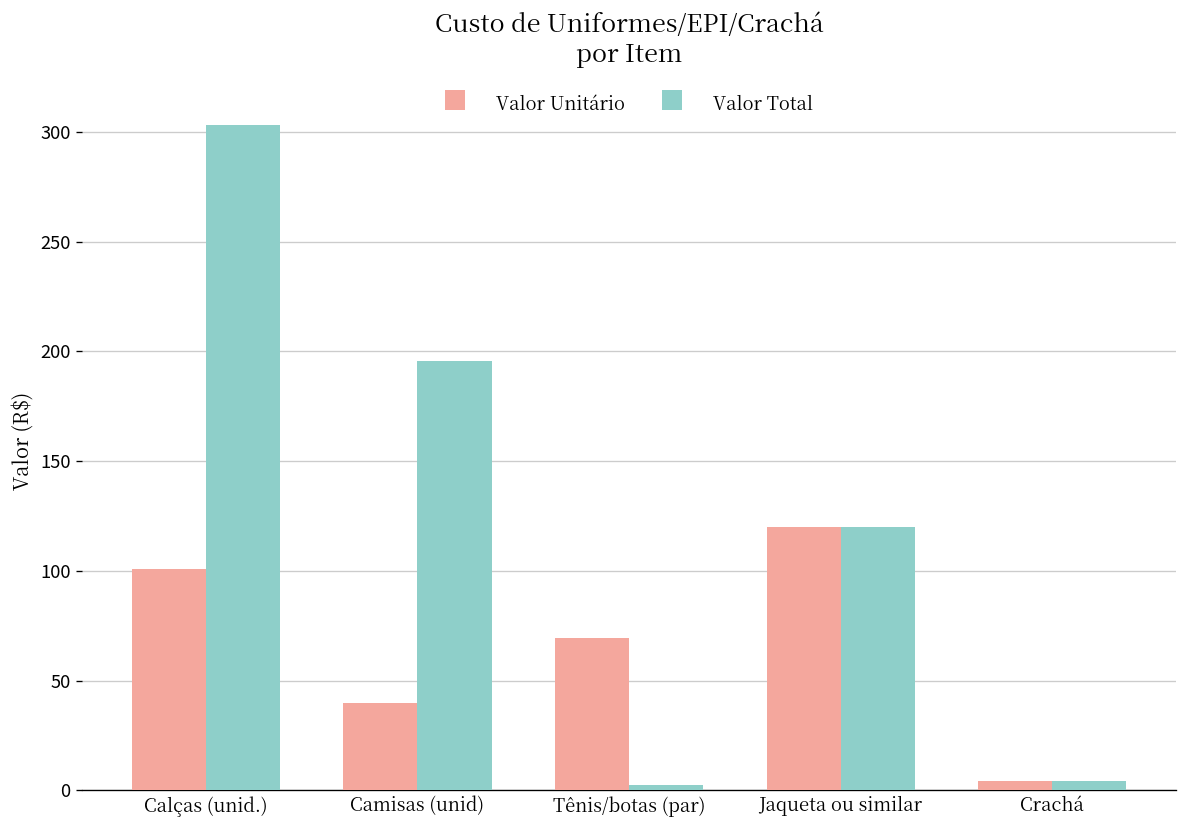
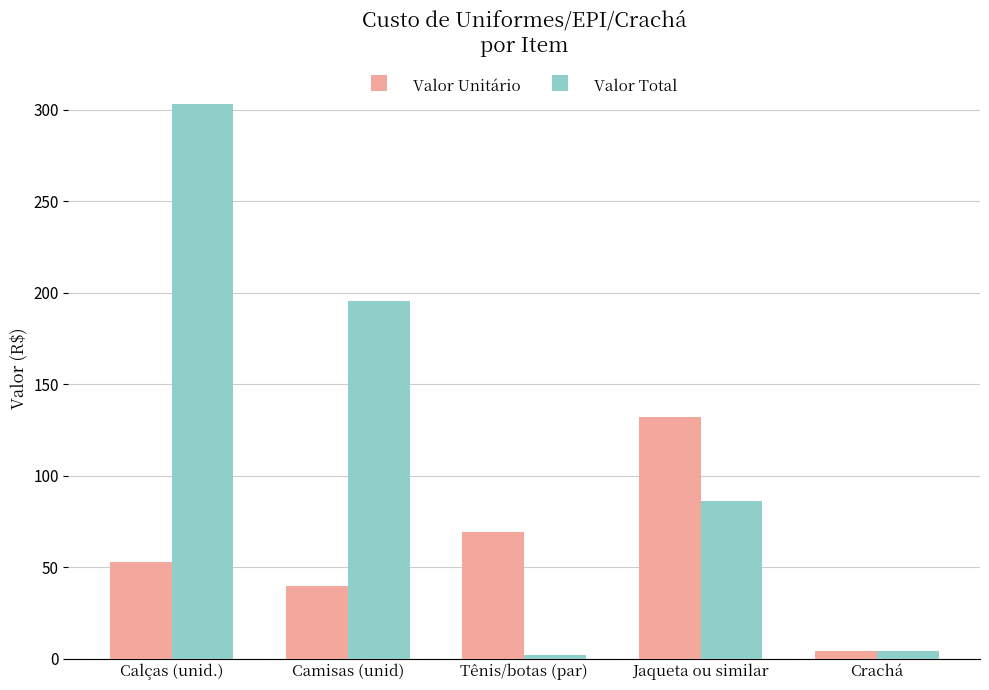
  {
    "Valor Unitário": {
-     "Calças (unid.)": 101,
+     "Calças (unid.)": 53,
      "Camisas (unid)": 40,
      "Tênis/botas (par)": 69,
-     "Jaqueta ou similar": 120,
+     "Jaqueta ou similar": 132,
      "Crachá": 4
    },
    "Valor Total": {
      "Calças (unid.)": 303,
      "Camisas (unid)": 196,
      "Tênis/botas (par)": 2,
-     "Jaqueta ou similar": 120,
+     "Jaqueta ou similar": 86,
      "Crachá": 4
    }
  }
